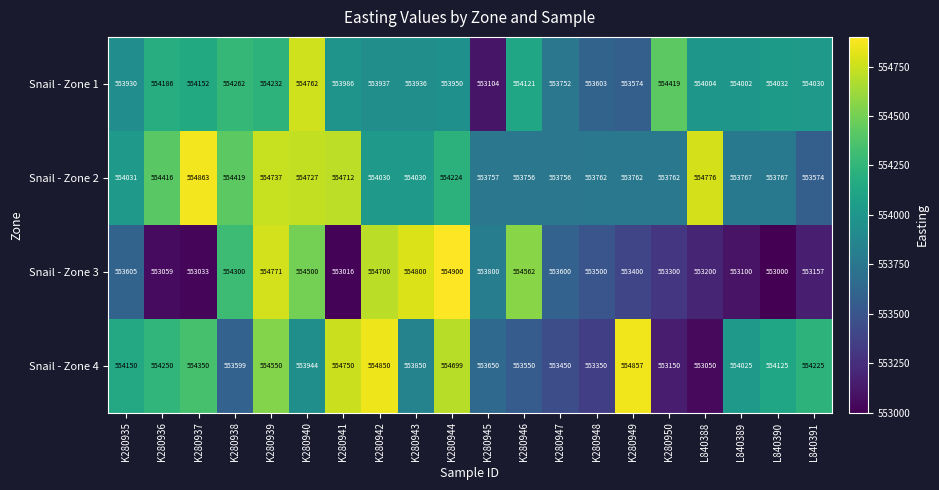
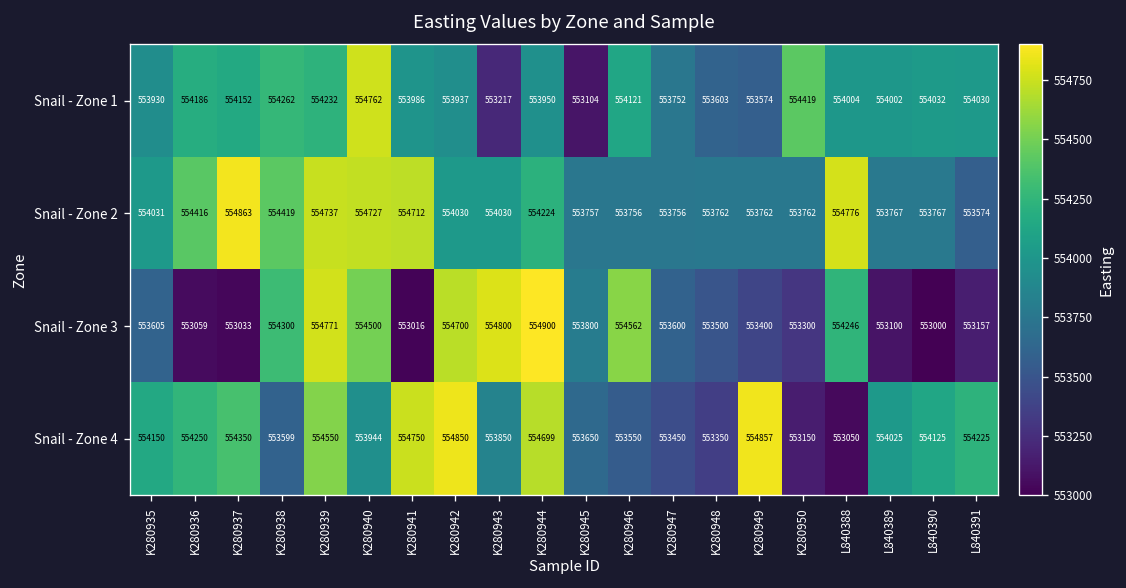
  {
    "Snail - Zone 1": {
      "K280935": 553930,
      "K280936": 554186,
      "K280937": 554152,
      "K280938": 554262,
      "K280939": 554232,
      "K280940": 554762,
      "K280941": 553986,
      "K280942": 553937,
-     "K280943": 553936,
+     "K280943": 553217,
      "K280944": 553950,
      "K280945": 553104,
      "K280946": 554121,
      "K280947": 553752,
      "K280948": 553603,
      "K280949": 553574,
      "K280950": 554419,
      "L840388": 554004,
      "L840389": 554002,
      "L840390": 554032,
      "L840391": 554030
    },
    "Snail - Zone 2": {
      "K280935": 554031,
      "K280936": 554416,
      "K280937": 554863,
      "K280938": 554419,
      "K280939": 554737,
      "K280940": 554727,
      "K280941": 554712,
      "K280942": 554030,
      "K280943": 554030,
      "K280944": 554224,
      "K280945": 553757,
      "K280946": 553756,
      "K280947": 553756,
      "K280948": 553762,
      "K280949": 553762,
      "K280950": 553762,
      "L840388": 554776,
      "L840389": 553767,
      "L840390": 553767,
      "L840391": 553574
    },
    "Snail - Zone 3": {
      "K280935": 553605,
      "K280936": 553059,
      "K280937": 553033,
      "K280938": 554300,
      "K280939": 554771,
      "K280940": 554500,
      "K280941": 553016,
      "K280942": 554700,
      "K280943": 554800,
      "K280944": 554900,
      "K280945": 553800,
      "K280946": 554562,
      "K280947": 553600,
      "K280948": 553500,
      "K280949": 553400,
      "K280950": 553300,
-     "L840388": 553200,
+     "L840388": 554246,
      "L840389": 553100,
      "L840390": 553000,
      "L840391": 553157
    },
    "Snail - Zone 4": {
      "K280935": 554150,
      "K280936": 554250,
      "K280937": 554350,
      "K280938": 553599,
      "K280939": 554550,
      "K280940": 553944,
      "K280941": 554750,
      "K280942": 554850,
      "K280943": 553850,
      "K280944": 554699,
      "K280945": 553650,
      "K280946": 553550,
      "K280947": 553450,
      "K280948": 553350,
      "K280949": 554857,
      "K280950": 553150,
      "L840388": 553050,
      "L840389": 554025,
      "L840390": 554125,
      "L840391": 554225
    }
  }
